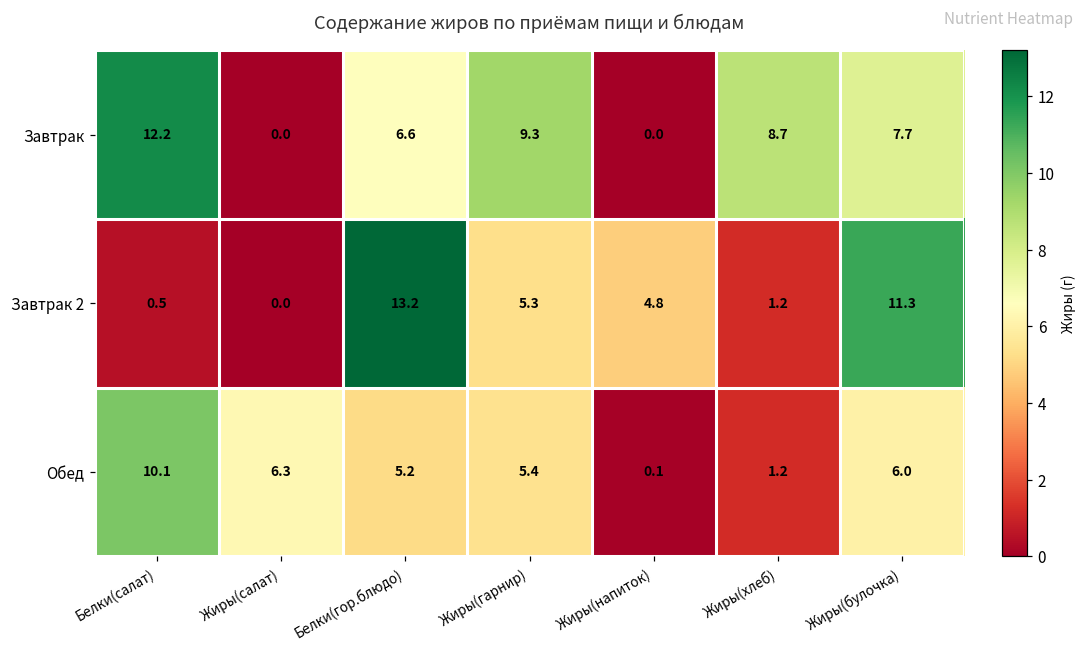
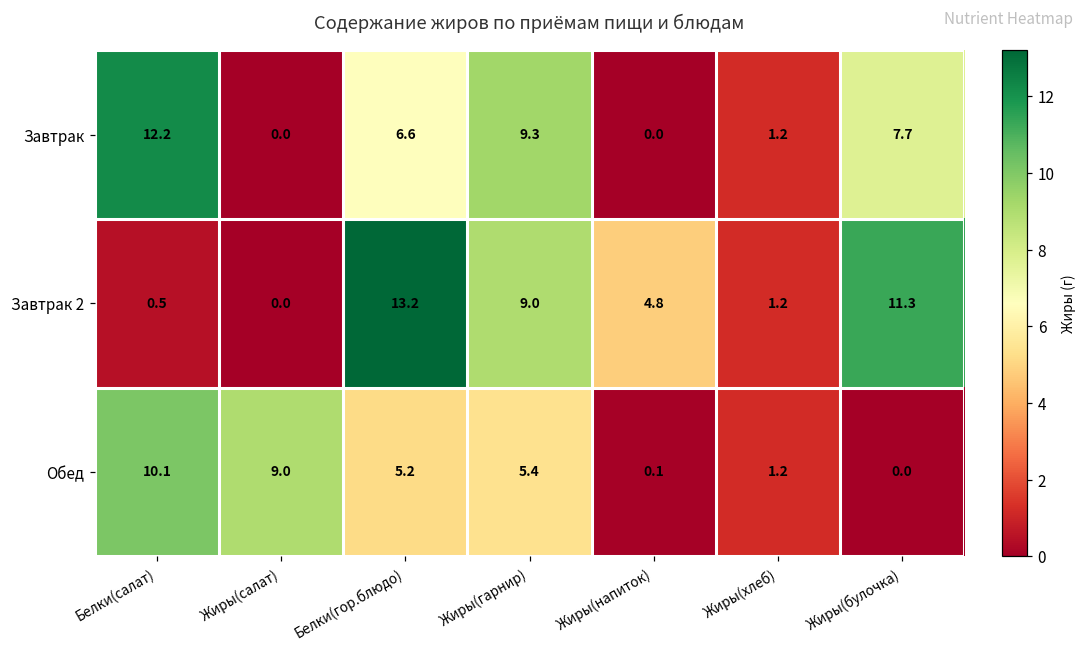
  {
    "Завтрак": {
      "Белки(салат)": 12.2,
      "Жиры(салат)": 0.0,
      "Белки(гор.блюдо)": 6.6,
      "Жиры(гарнир)": 9.3,
      "Жиры(напиток)": 0.0,
-     "Жиры(хлеб)": 8.7,
+     "Жиры(хлеб)": 1.2,
      "Жиры(булочка)": 7.7
    },
    "Завтрак 2": {
      "Белки(салат)": 0.5,
      "Жиры(салат)": 0.0,
      "Белки(гор.блюдо)": 13.2,
-     "Жиры(гарнир)": 5.3,
+     "Жиры(гарнир)": 9.0,
      "Жиры(напиток)": 4.8,
      "Жиры(хлеб)": 1.2,
      "Жиры(булочка)": 11.3
    },
    "Обед": {
      "Белки(салат)": 10.1,
-     "Жиры(салат)": 6.3,
+     "Жиры(салат)": 9.0,
      "Белки(гор.блюдо)": 5.2,
      "Жиры(гарнир)": 5.4,
      "Жиры(напиток)": 0.1,
      "Жиры(хлеб)": 1.2,
-     "Жиры(булочка)": 6.0
+     "Жиры(булочка)": 0.0
    }
  }
